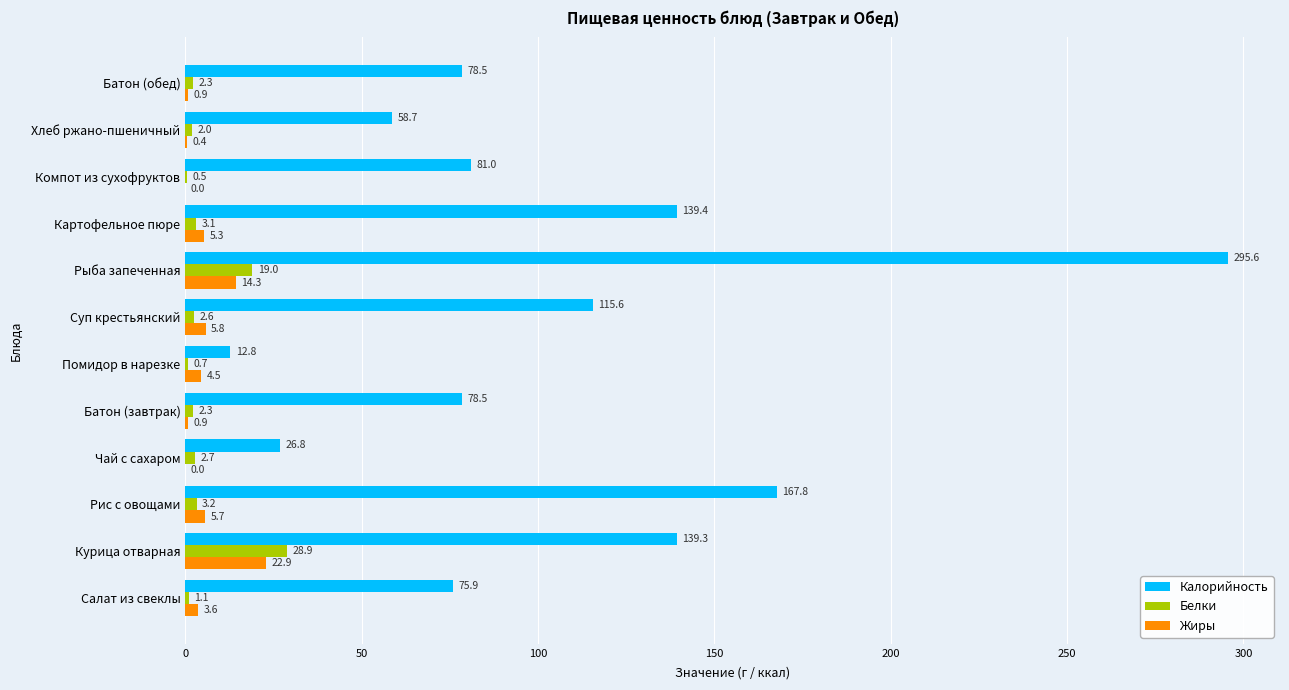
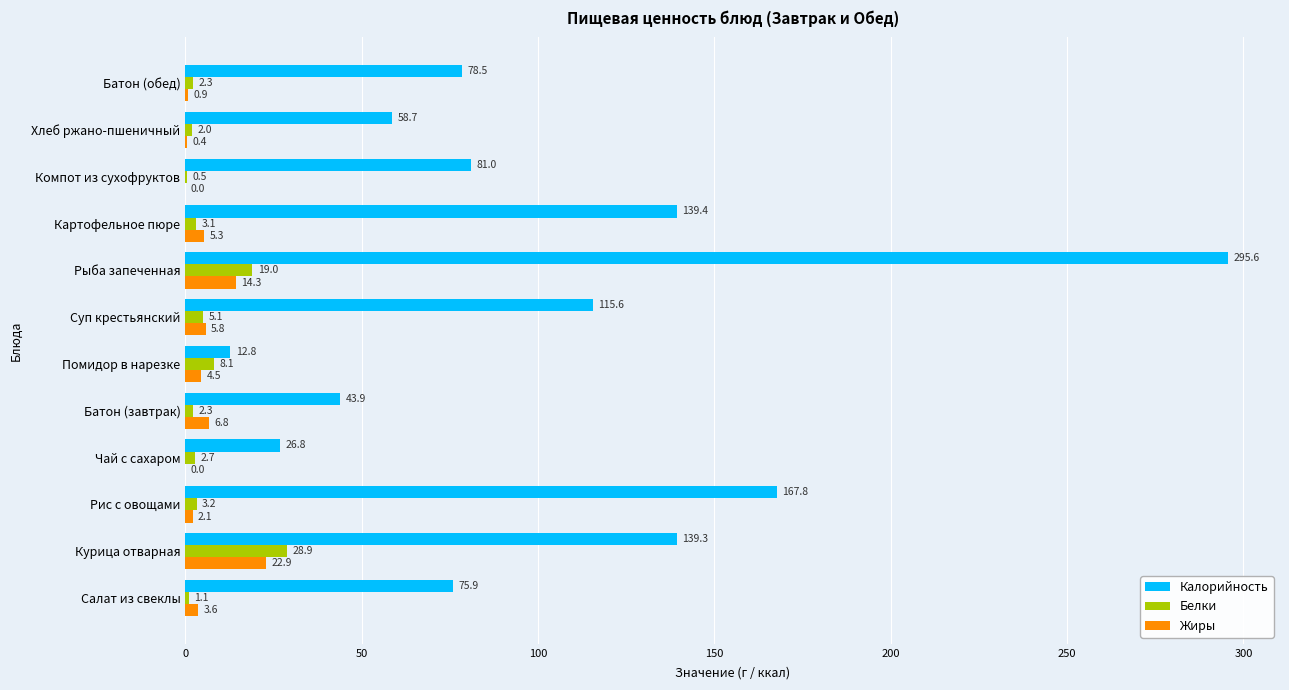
  {
    "Калорийность": {
      "Батон (обед)": 78.5,
      "Хлеб ржано-пшеничный": 58.7,
      "Компот из сухофруктов": 81.0,
      "Картофельное пюре": 139.4,
      "Рыба запеченная": 295.6,
      "Суп крестьянский": 115.6,
      "Помидор в нарезке": 12.8,
-     "Батон (завтрак)": 78.5,
+     "Батон (завтрак)": 43.9,
      "Чай с сахаром": 26.8,
      "Рис с овощами": 167.8,
      "Курица отварная": 139.3,
      "Салат из свеклы": 75.9
    },
    "Белки": {
      "Батон (обед)": 2.3,
      "Хлеб ржано-пшеничный": 2.0,
      "Компот из сухофруктов": 0.5,
      "Картофельное пюре": 3.1,
      "Рыба запеченная": 19.0,
-     "Суп крестьянский": 2.6,
-     "Помидор в нарезке": 0.7,
+     "Суп крестьянский": 5.1,
+     "Помидор в нарезке": 8.1,
      "Батон (завтрак)": 2.3,
      "Чай с сахаром": 2.7,
      "Рис с овощами": 3.2,
      "Курица отварная": 28.9,
      "Салат из свеклы": 1.1
    },
    "Жиры": {
      "Батон (обед)": 0.9,
      "Хлеб ржано-пшеничный": 0.4,
      "Компот из сухофруктов": 0.0,
      "Картофельное пюре": 5.3,
      "Рыба запеченная": 14.3,
      "Суп крестьянский": 5.8,
      "Помидор в нарезке": 4.5,
-     "Батон (завтрак)": 0.9,
+     "Батон (завтрак)": 6.8,
      "Чай с сахаром": 0.0,
-     "Рис с овощами": 5.7,
+     "Рис с овощами": 2.1,
      "Курица отварная": 22.9,
      "Салат из свеклы": 3.6
    }
  }
